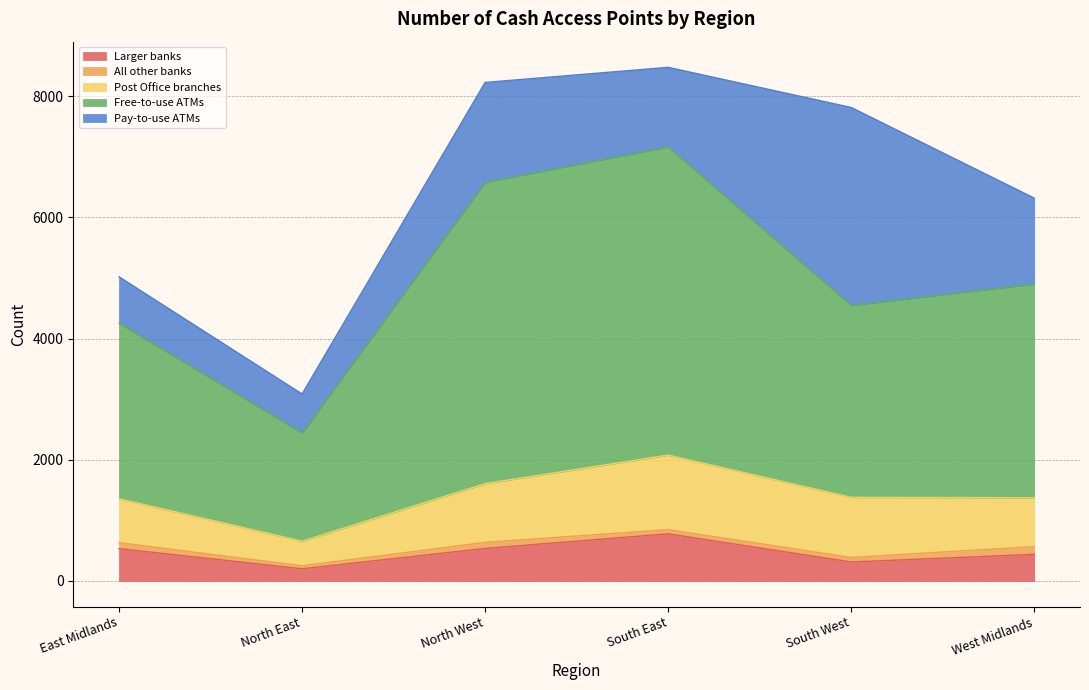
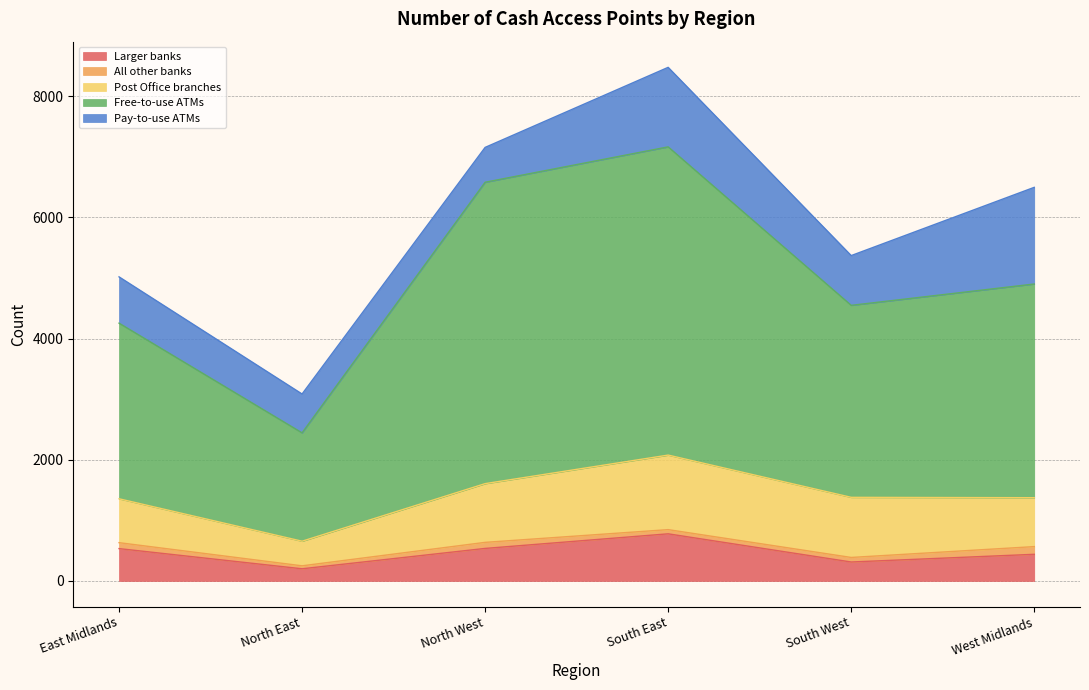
  {
    "Larger banks": {
      "East Midlands": 500,
      "North East": 200,
      "North West": 500,
      "South East": 800,
      "South West": 300,
      "West Midlands": 400
    },
    "Free-to-use ATMs": {
      "East Midlands": 2900,
      "North East": 1800,
      "North West": 5000,
      "South East": 5100,
      "South West": 3200,
      "West Midlands": 3500
    },
    "Pay-to-use ATMs": {
      "East Midlands": 800,
      "North East": 600,
-     "North West": 1600,
+     "North West": 600,
      "South East": 1300,
-     "South West": 3300,
-     "West Midlands": 1400
+     "South West": 800,
+     "West Midlands": 1600
    }
  }
